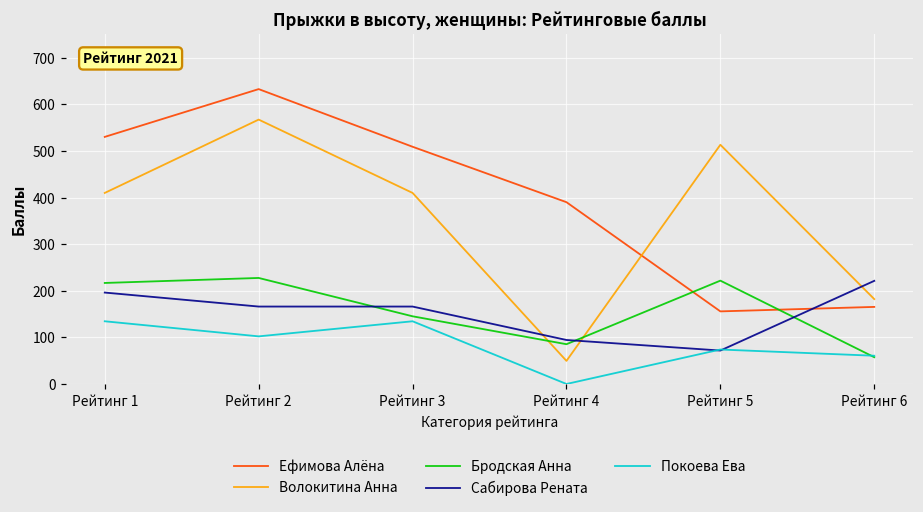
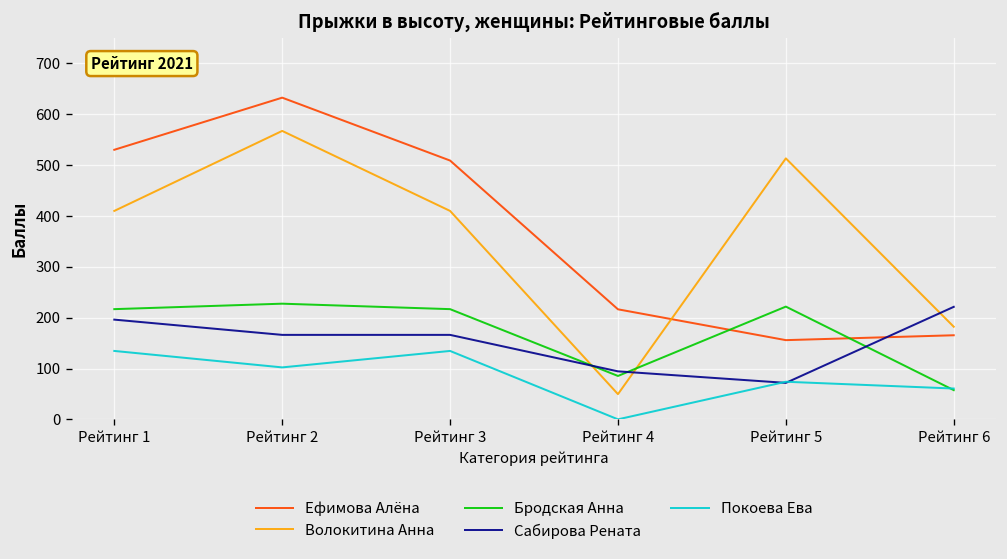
  {
    "Ефимова Алёна": {
      "Рейтинг 1": 530,
      "Рейтинг 2": 630,
      "Рейтинг 3": 510,
-     "Рейтинг 4": 390,
+     "Рейтинг 4": 220,
      "Рейтинг 5": 160,
      "Рейтинг 6": 170
    },
    "Волокитина Анна": {
      "Рейтинг 1": 410,
      "Рейтинг 2": 570,
      "Рейтинг 3": 410,
      "Рейтинг 4": 50,
      "Рейтинг 5": 510,
      "Рейтинг 6": 180
    },
    "Бродская Анна": {
      "Рейтинг 1": 220,
      "Рейтинг 2": 230,
-     "Рейтинг 3": 150,
+     "Рейтинг 3": 220,
      "Рейтинг 4": 90,
      "Рейтинг 5": 220
    },
    "Сабирова Рената": {
      "Рейтинг 1": 200,
      "Рейтинг 2": 170,
      "Рейтинг 3": 170,
      "Рейтинг 4": 90,
      "Рейтинг 6": 220
    },
    "Покоева Ева": {
      "Рейтинг 1": 130,
      "Рейтинг 2": 100,
      "Рейтинг 3": 130,
      "Рейтинг 4": 0
    }
  }
